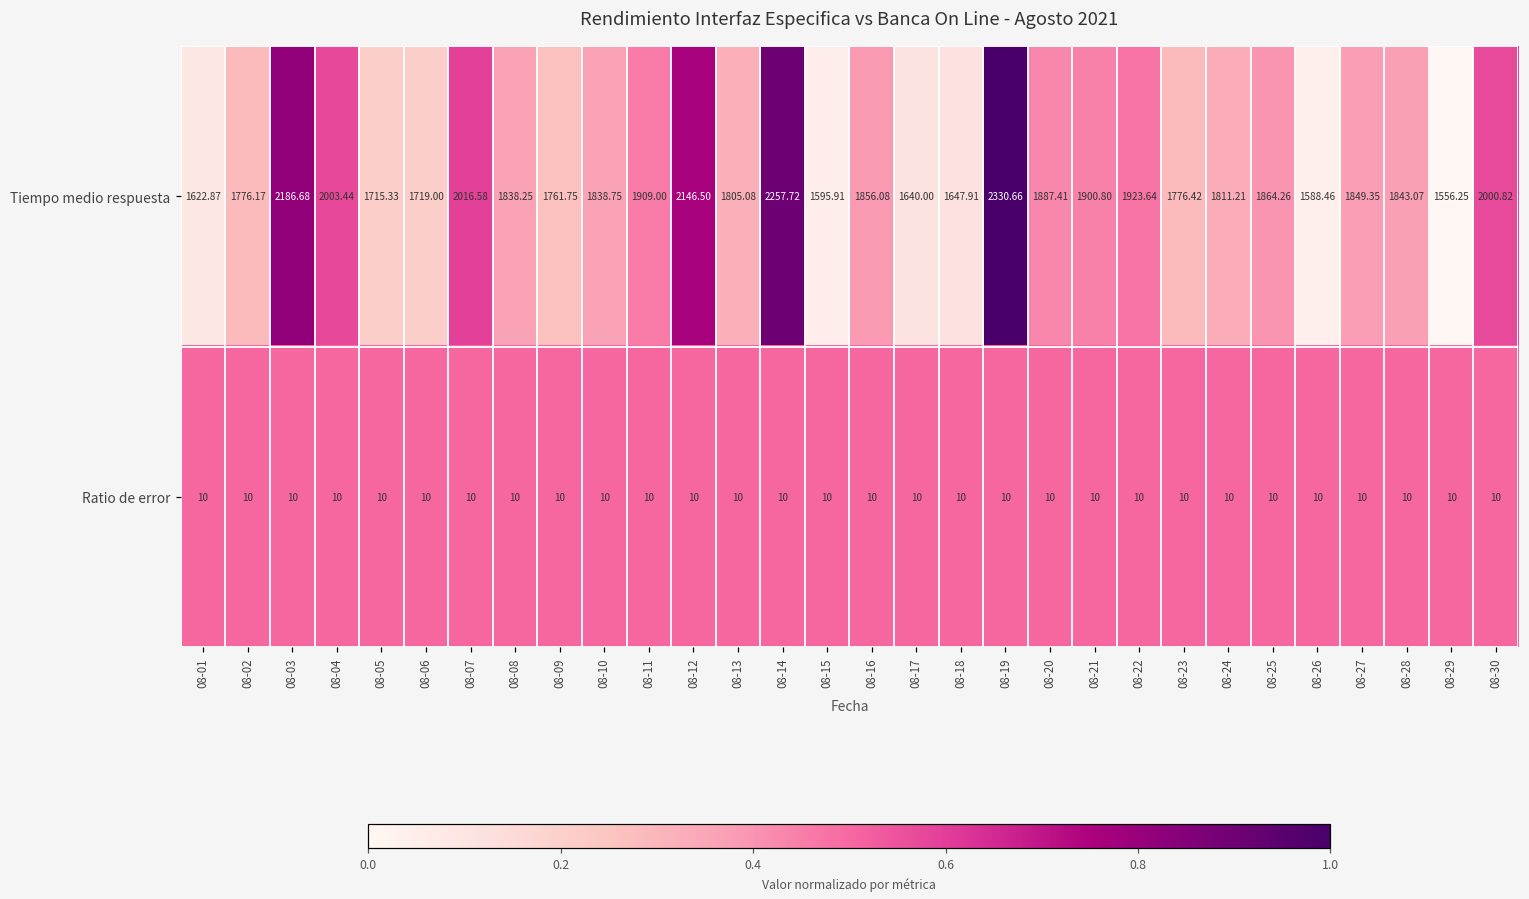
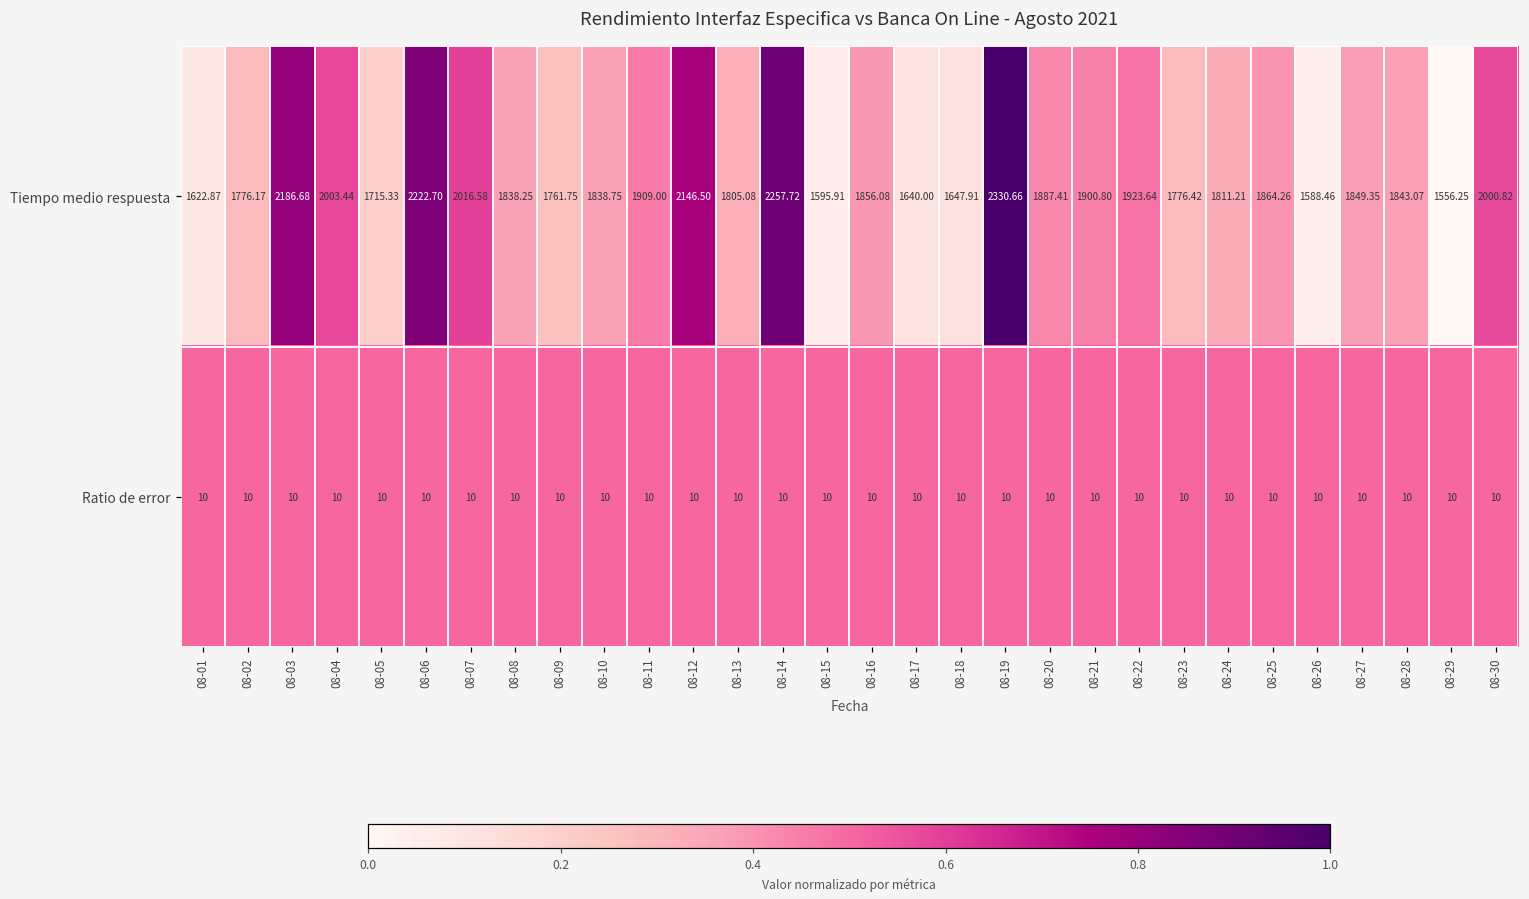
  {
    "Tiempo medio respuesta": {
      "08-01": 1622.87,
      "08-02": 1776.17,
      "08-03": 2186.68,
      "08-04": 2003.44,
      "08-05": 1715.33,
-     "08-06": 1719.00,
+     "08-06": 2222.70,
      "08-07": 2016.58,
      "08-08": 1838.25,
      "08-09": 1761.75,
      "08-10": 1838.75,
      "08-11": 1909.00,
      "08-12": 2146.50,
      "08-13": 1805.08,
      "08-14": 2257.72,
      "08-15": 1595.91,
      "08-16": 1856.08,
      "08-17": 1640.00,
      "08-18": 1647.91,
      "08-19": 2330.66,
      "08-20": 1887.41,
      "08-21": 1900.80,
      "08-22": 1923.64,
      "08-23": 1776.42,
      "08-24": 1811.21,
      "08-25": 1864.26,
      "08-26": 1588.46,
      "08-27": 1849.35,
      "08-28": 1843.07,
      "08-29": 1556.25,
      "08-30": 2000.82
    },
    "Ratio de error": {
      "08-01": 10,
      "08-02": 10,
      "08-03": 10,
      "08-04": 10,
      "08-05": 10,
      "08-06": 10,
      "08-07": 10,
      "08-08": 10,
      "08-09": 10,
      "08-10": 10,
      "08-11": 10,
      "08-12": 10,
      "08-13": 10,
      "08-14": 10,
      "08-15": 10,
      "08-16": 10,
      "08-17": 10,
      "08-18": 10,
      "08-19": 10,
      "08-20": 10,
      "08-21": 10,
      "08-22": 10,
      "08-23": 10,
      "08-24": 10,
      "08-25": 10,
      "08-26": 10,
      "08-27": 10,
      "08-28": 10,
      "08-29": 10,
      "08-30": 10
    }
  }
